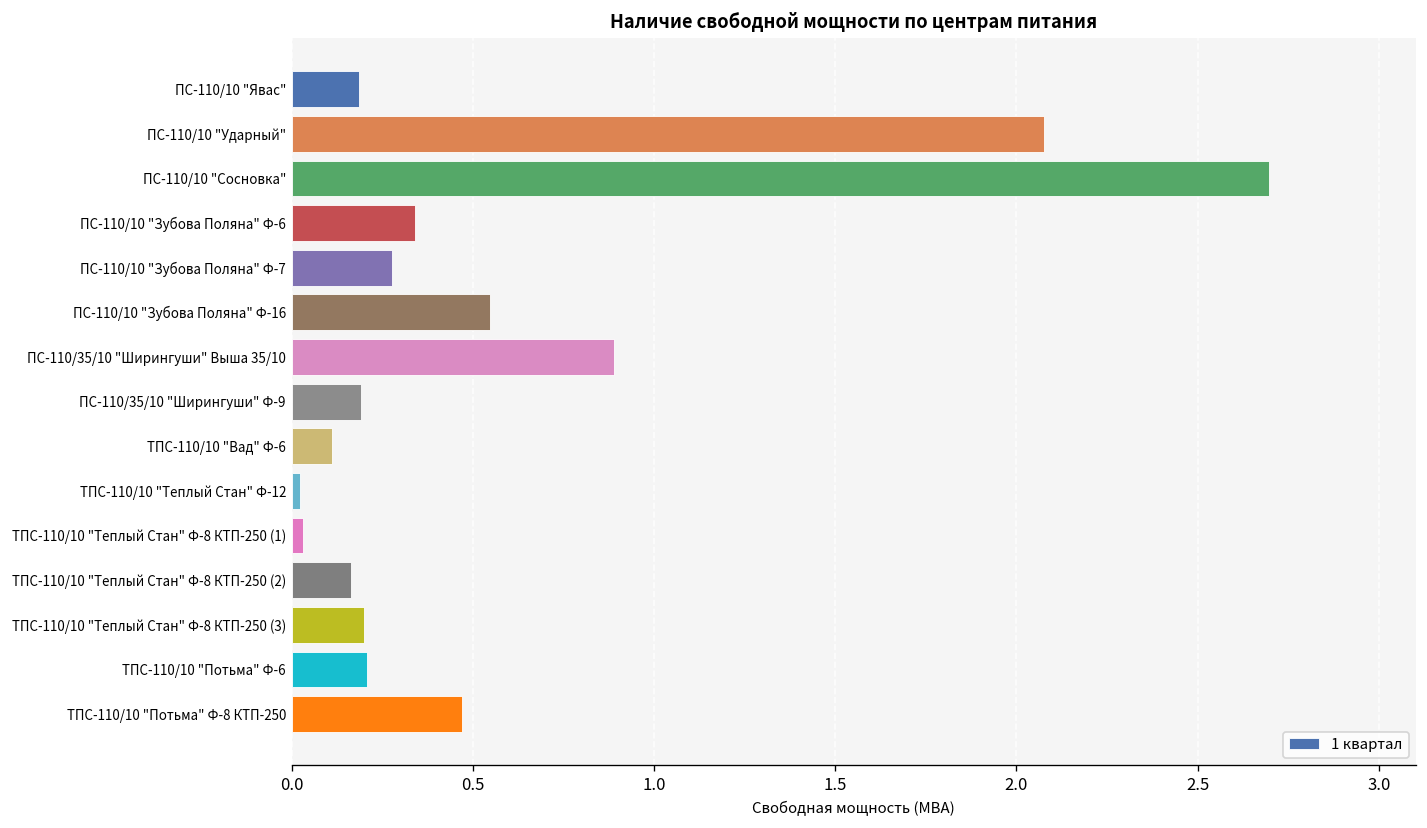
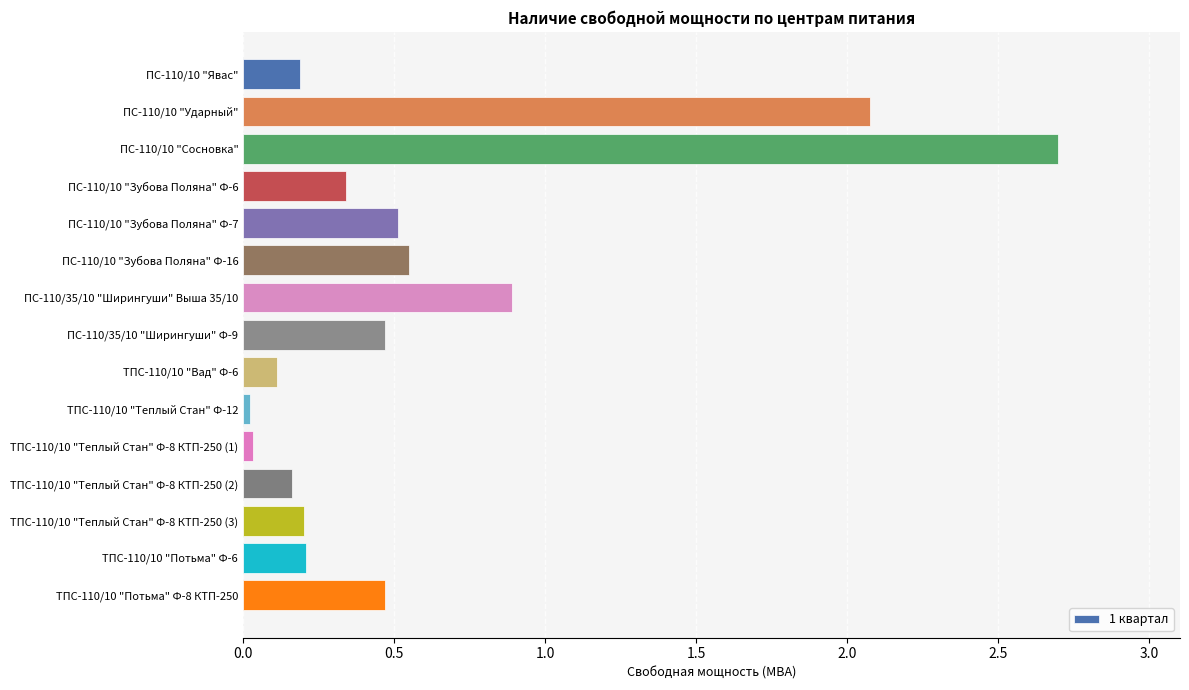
  {
    "ПС-110/10 \"Явас\"": 0.19,
    "ПС-110/10 \"Ударный\"": 2.08,
    "ПС-110/10 \"Сосновка\"": 2.70,
    "ПС-110/10 \"Зубова Поляна\" Ф-6": 0.34,
-   "ПС-110/10 \"Зубова Поляна\" Ф-7": 0.28,
+   "ПС-110/10 \"Зубова Поляна\" Ф-7": 0.51,
    "ПС-110/10 \"Зубова Поляна\" Ф-16": 0.55,
    "ПС-110/35/10 \"Ширингуши\" Выша 35/10": 0.89,
-   "ПС-110/35/10 \"Ширингуши\" Ф-9": 0.19,
+   "ПС-110/35/10 \"Ширингуши\" Ф-9": 0.47,
    "ТПС-110/10 \"Вад\" Ф-6": 0.11,
    "ТПС-110/10 \"Теплый Стан\" Ф-12": 0.02,
    "ТПС-110/10 \"Теплый Стан\" Ф-8 КТП-250 (1)": 0.03,
    "ТПС-110/10 \"Теплый Стан\" Ф-8 КТП-250 (2)": 0.16,
    "ТПС-110/10 \"Теплый Стан\" Ф-8 КТП-250 (3)": 0.20,
    "ТПС-110/10 \"Потьма\" Ф-6": 0.21,
    "ТПС-110/10 \"Потьма\" Ф-8 КТП-250": 0.47
  }
